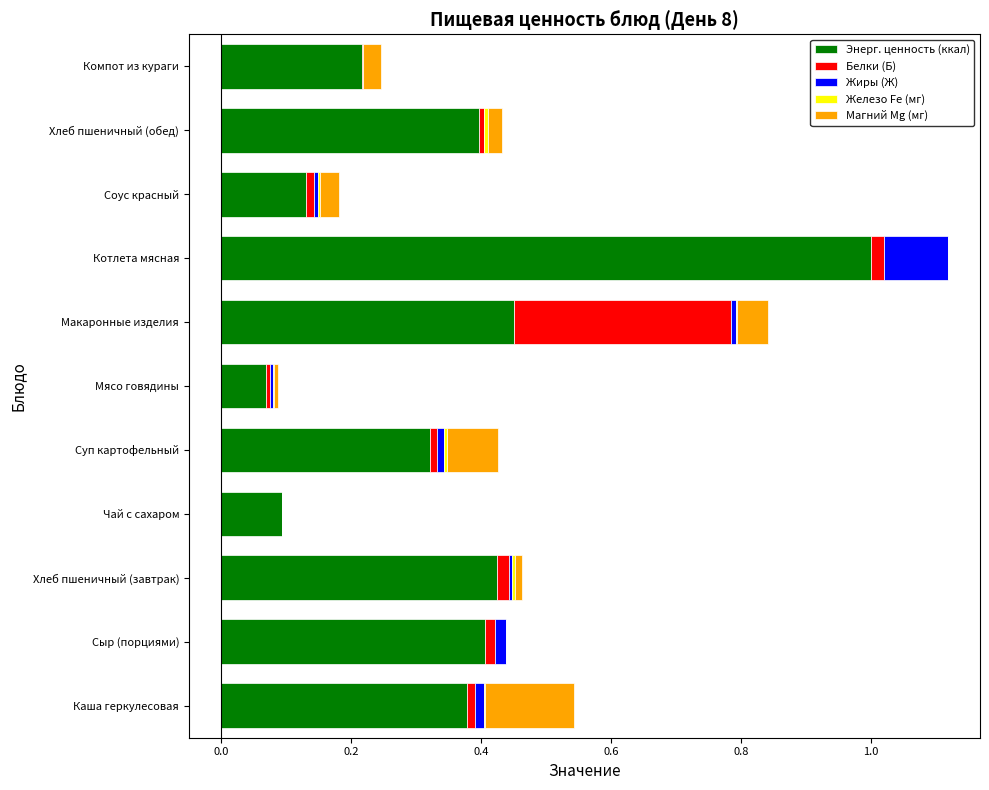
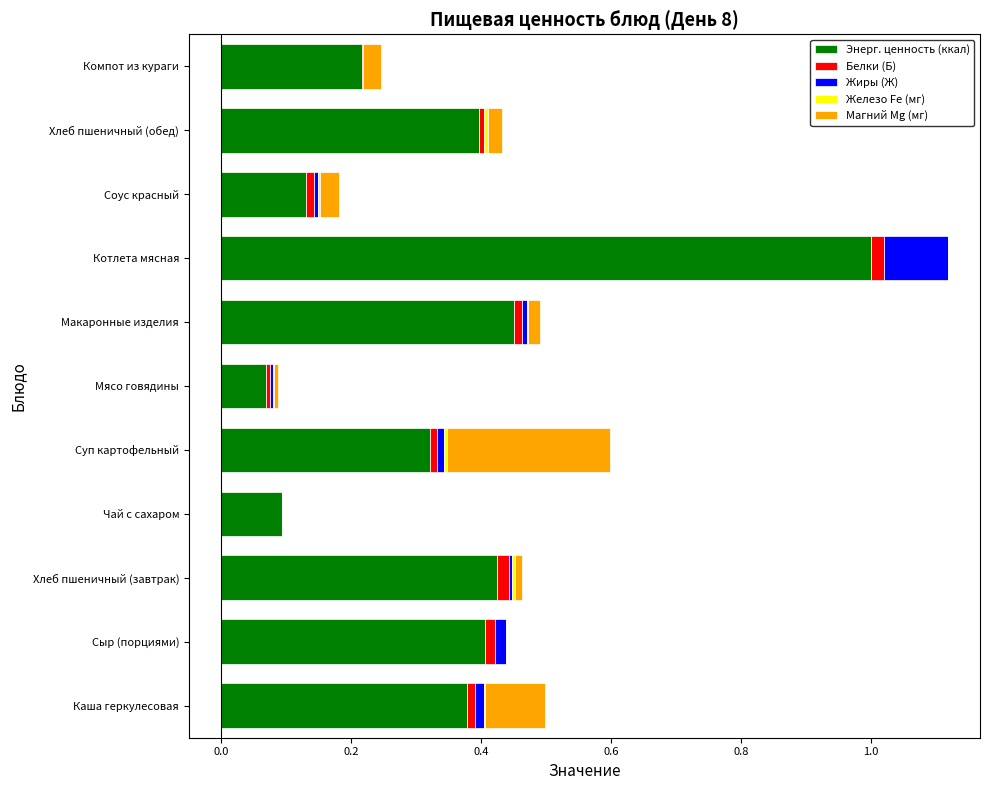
  {
    "Энерг. ценность (ккал)": {
      "Компот из кураги": 0.22,
      "Хлеб пшеничный (обед)": 0.40,
      "Соус красный": 0.13,
      "Котлета мясная": 1.00,
      "Макаронные изделия": 0.45,
      "Мясо говядины": 0.07,
      "Суп картофельный": 0.32,
      "Чай с сахаром": 0.09,
      "Хлеб пшеничный (завтрак)": 0.42,
      "Сыр (порциями)": 0.41,
      "Каша геркулесовая": 0.38
    },
    "Белки (Б)": {
      "Хлеб пшеничный (обед)": 0.01,
      "Соус красный": 0.01,
      "Котлета мясная": 0.02,
-     "Макаронные изделия": 0.33,
+     "Макаронные изделия": 0.01,
      "Мясо говядины": 0.01,
      "Суп картофельный": 0.01,
      "Хлеб пшеничный (завтрак)": 0.02,
      "Сыр (порциями)": 0.02,
      "Каша геркулесовая": 0.01
    },
    "Жиры (Ж)": {
      "Компот из кураги": 0.00,
      "Соус красный": 0.01,
      "Котлета мясная": 0.10,
      "Макаронные изделия": 0.01,
      "Мясо говядины": 0.00,
      "Суп картофельный": 0.01,
      "Чай с сахаром": 0.00,
      "Хлеб пшеничный (завтрак)": 0.00,
      "Сыр (порциями)": 0.02,
      "Каша геркулесовая": 0.01
    },
    "Железо Fe (мг)": {
      "Хлеб пшеничный (обед)": 0.01,
      "Котлета мясная": 0.00,
      "Суп картофельный": 0.00,
      "Чай с сахаром": 0.00,
      "Хлеб пшеничный (завтрак)": 0.00
    },
    "Магний Mg (мг)": {
      "Компот из кураги": 0.03,
      "Хлеб пшеничный (обед)": 0.02,
      "Соус красный": 0.03,
      "Котлета мясная": 0.00,
-     "Макаронные изделия": 0.05,
+     "Макаронные изделия": 0.02,
      "Мясо говядины": 0.01,
-     "Суп картофельный": 0.08,
+     "Суп картофельный": 0.25,
      "Чай с сахаром": 0.00,
      "Хлеб пшеничный (завтрак)": 0.01,
      "Сыр (порциями)": 0.00,
-     "Каша геркулесовая": 0.14
+     "Каша геркулесовая": 0.09
    }
  }
